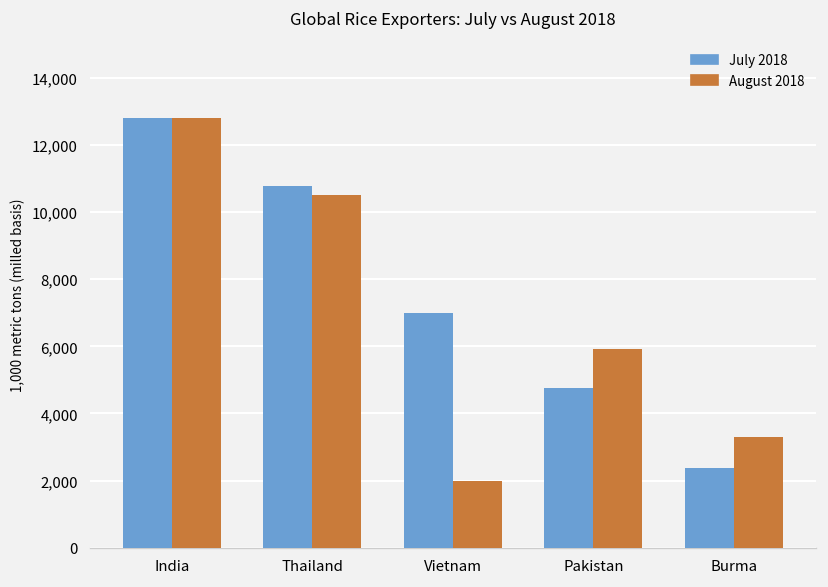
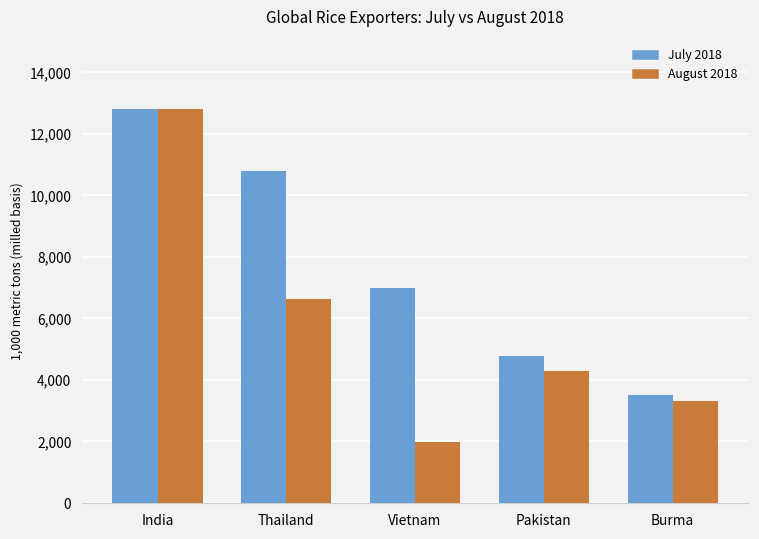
  {
    "July 2018": {
      "India": "12,800",
      "Thailand": "10,800",
      "Vietnam": "7,000",
      "Pakistan": "4,800",
-     "Burma": "2,400"
+     "Burma": "3,500"
    },
    "August 2018": {
      "India": "12,800",
-     "Thailand": "10,500",
+     "Thailand": "6,600",
      "Vietnam": "2,000",
-     "Pakistan": "5,900",
+     "Pakistan": "4,300",
      "Burma": "3,300"
    }
  }
